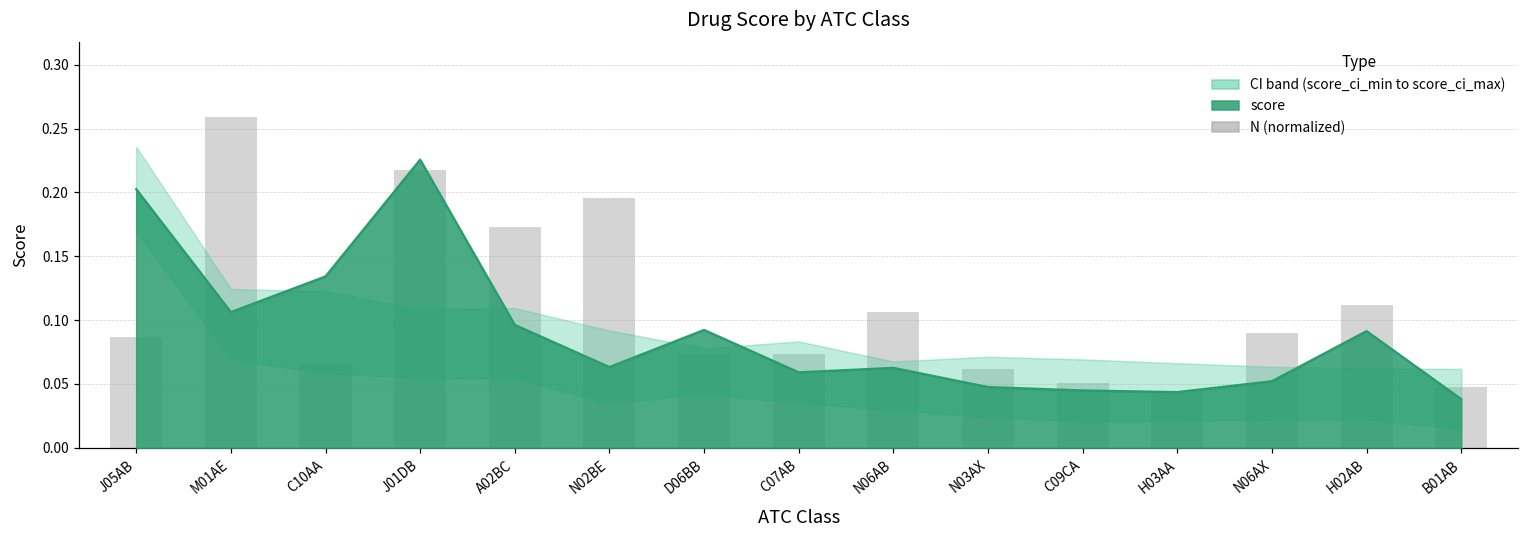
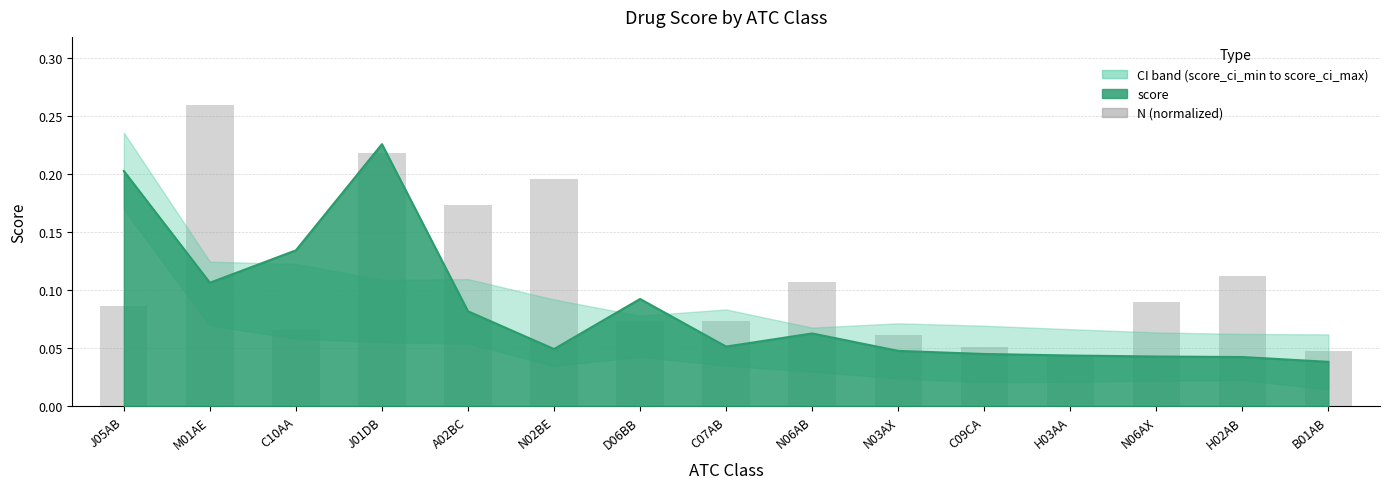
  {
    "score": {
      "J05AB": 0.203,
      "M01AE": 0.106,
      "C10AA": 0.134,
      "J01DB": 0.226,
-     "A02BC": 0.096,
-     "N02BE": 0.063,
+     "A02BC": 0.082,
+     "N02BE": 0.049,
      "D06BB": 0.092,
-     "C07AB": 0.059,
+     "C07AB": 0.051,
      "N06AB": 0.063,
      "N03AX": 0.048,
      "C09CA": 0.045,
      "H03AA": 0.044,
-     "N06AX": 0.052,
-     "H02AB": 0.091,
+     "N06AX": 0.043,
+     "H02AB": 0.042,
      "B01AB": 0.038
    }
  }
